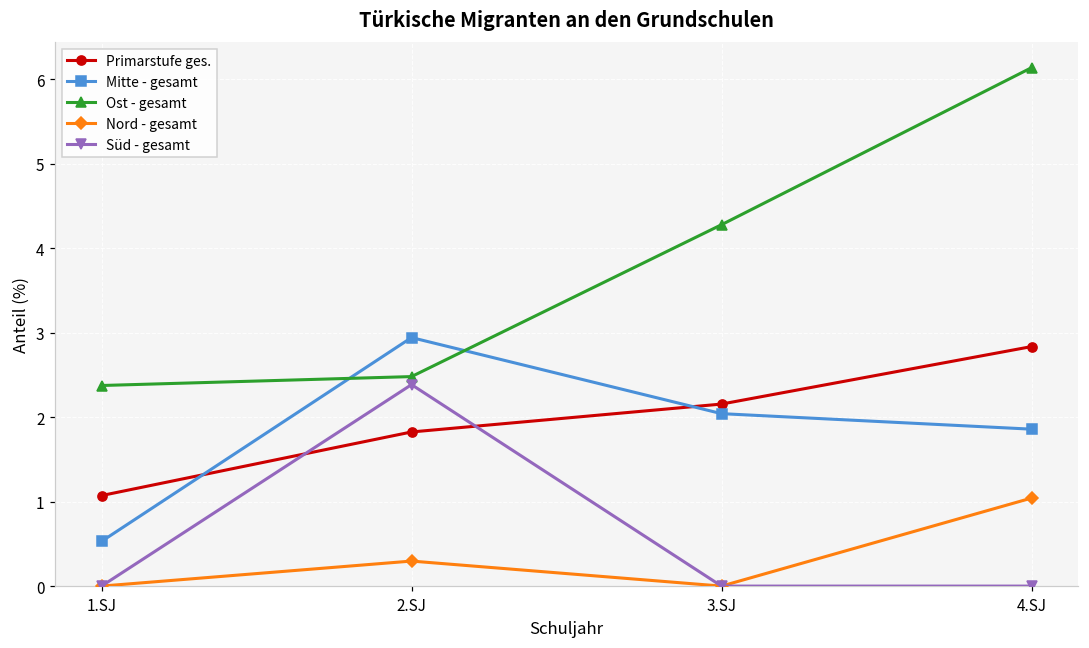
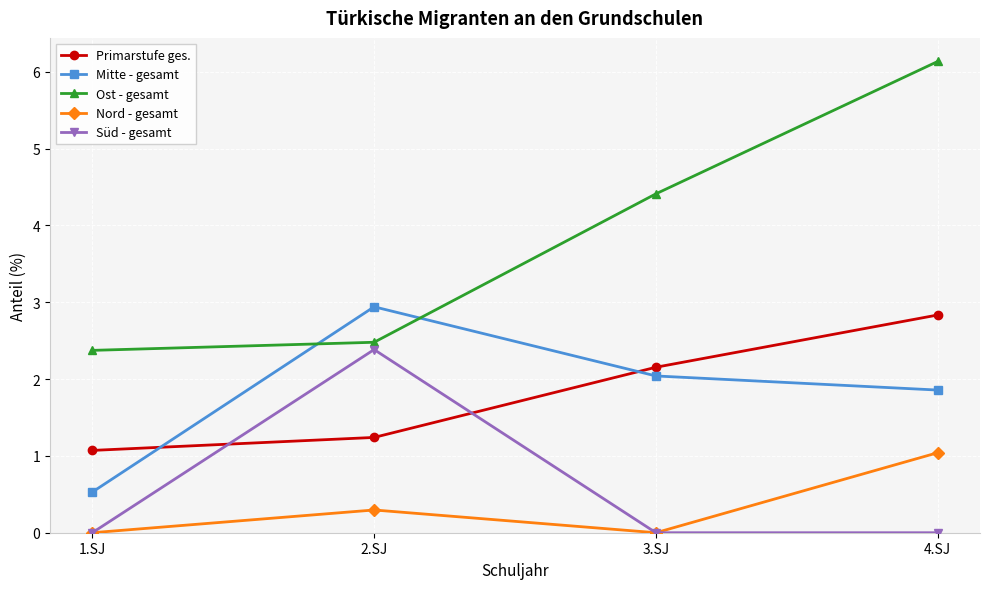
  {
    "Primarstufe ges.": {
      "1.SJ": 1.1,
-     "2.SJ": 1.8,
+     "2.SJ": 1.2,
      "3.SJ": 2.2,
      "4.SJ": 2.8
    },
    "Mitte - gesamt": {
      "1.SJ": 0.5,
      "2.SJ": 2.9,
      "3.SJ": 2.0,
      "4.SJ": 1.9
    },
    "Ost - gesamt": {
      "1.SJ": 2.4,
      "2.SJ": 2.5,
-     "3.SJ": 4.3,
+     "3.SJ": 4.4,
      "4.SJ": 6.1
    },
    "Nord - gesamt": {
      "2.SJ": 0.3,
      "4.SJ": 1.0
    },
    "Süd - gesamt": {
      "2.SJ": 2.4,
      "4.SJ": 0.0
    }
  }
